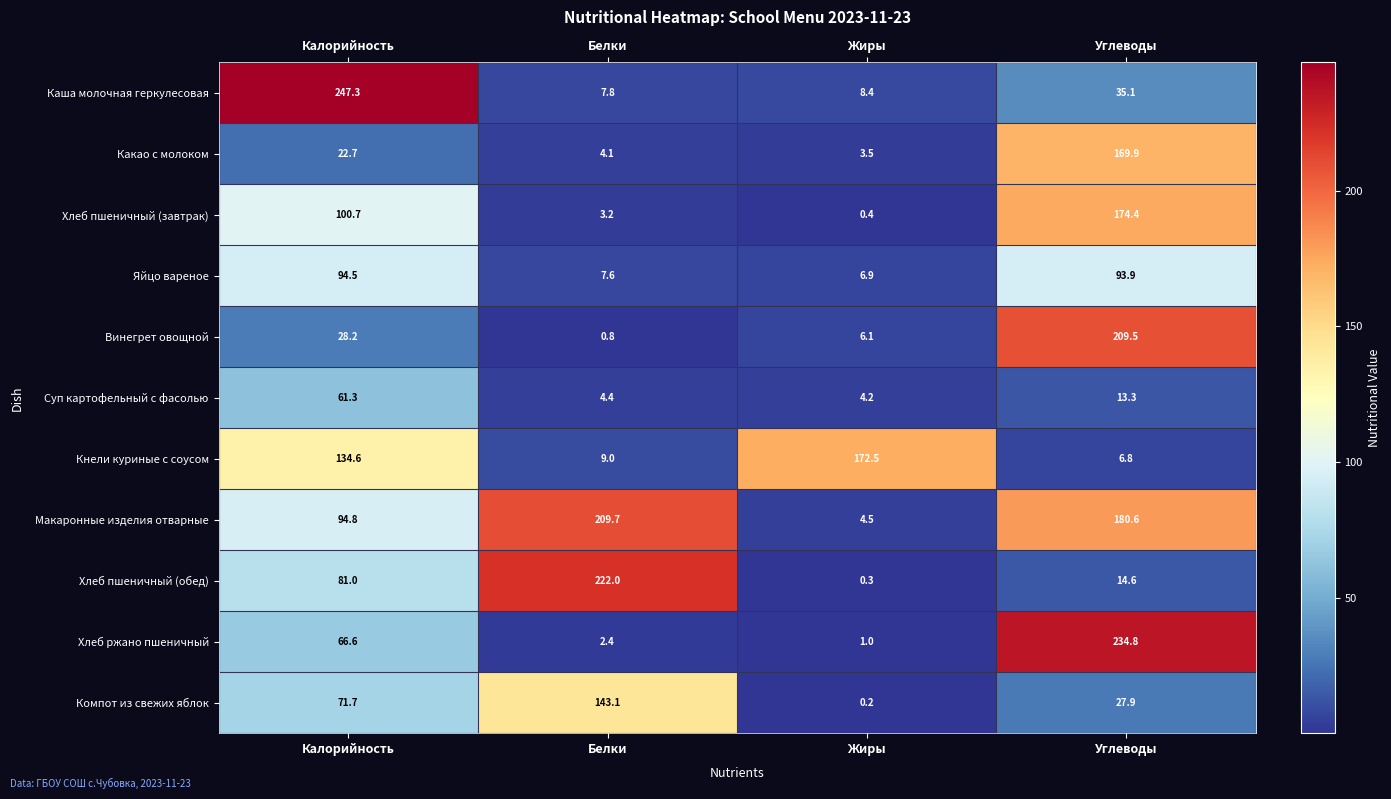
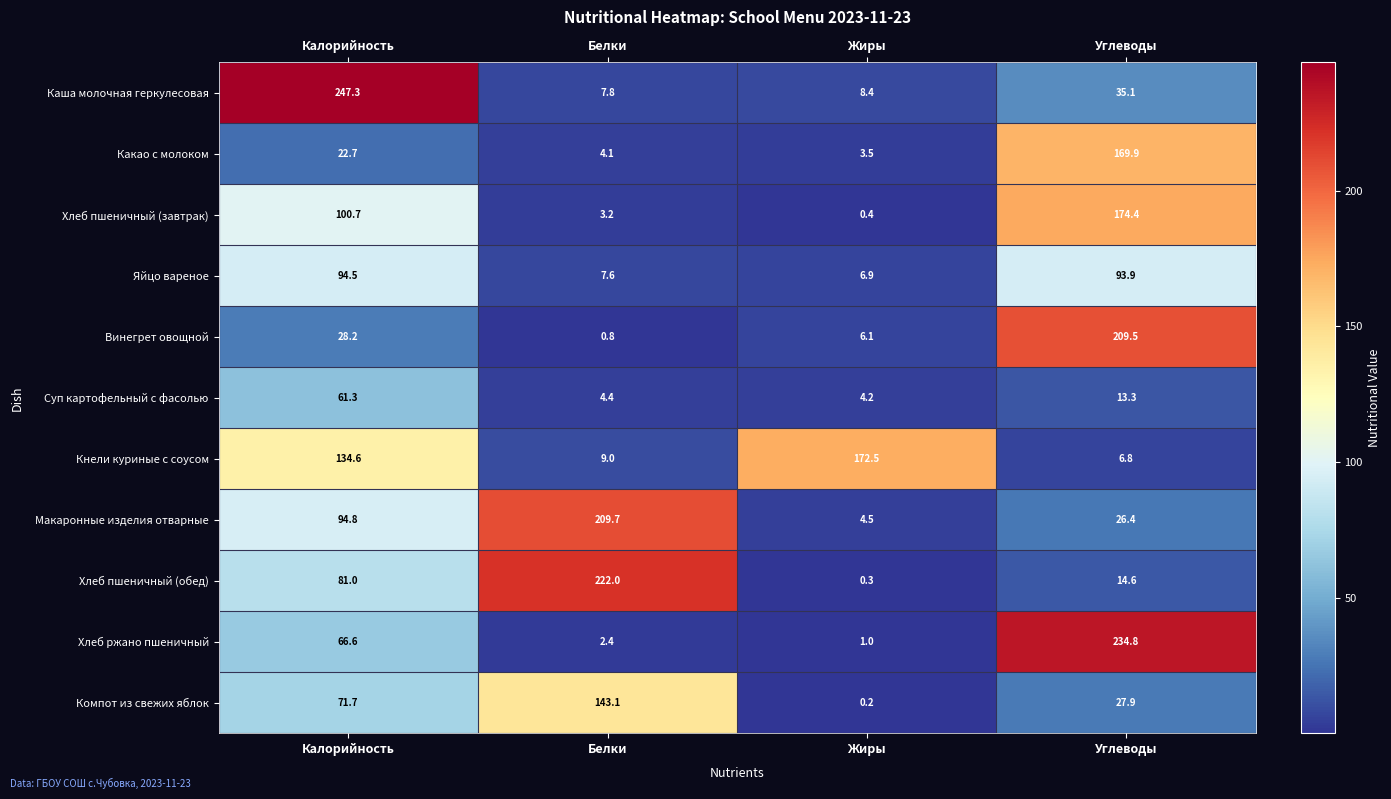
  {
    "Каша молочная геркулесовая": {
      "Калорийность": 247.3,
      "Белки": 7.8,
      "Жиры": 8.4,
      "Углеводы": 35.1
    },
    "Какао с молоком": {
      "Калорийность": 22.7,
      "Белки": 4.1,
      "Жиры": 3.5,
      "Углеводы": 169.9
    },
    "Хлеб пшеничный (завтрак)": {
      "Калорийность": 100.7,
      "Белки": 3.2,
      "Жиры": 0.4,
      "Углеводы": 174.4
    },
    "Яйцо вареное": {
      "Калорийность": 94.5,
      "Белки": 7.6,
      "Жиры": 6.9,
      "Углеводы": 93.9
    },
    "Винегрет овощной": {
      "Калорийность": 28.2,
      "Белки": 0.8,
      "Жиры": 6.1,
      "Углеводы": 209.5
    },
    "Суп картофельный с фасолью": {
      "Калорийность": 61.3,
      "Белки": 4.4,
      "Жиры": 4.2,
      "Углеводы": 13.3
    },
    "Кнели куриные с соусом": {
      "Калорийность": 134.6,
      "Белки": 9.0,
      "Жиры": 172.5,
      "Углеводы": 6.8
    },
    "Макаронные изделия отварные": {
      "Калорийность": 94.8,
      "Белки": 209.7,
      "Жиры": 4.5,
-     "Углеводы": 180.6
+     "Углеводы": 26.4
    },
    "Хлеб пшеничный (обед)": {
      "Калорийность": 81.0,
      "Белки": 222.0,
      "Жиры": 0.3,
      "Углеводы": 14.6
    },
    "Хлеб ржано пшеничный": {
      "Калорийность": 66.6,
      "Белки": 2.4,
      "Жиры": 1.0,
      "Углеводы": 234.8
    },
    "Компот из свежих яблок": {
      "Калорийность": 71.7,
      "Белки": 143.1,
      "Жиры": 0.2,
      "Углеводы": 27.9
    }
  }
